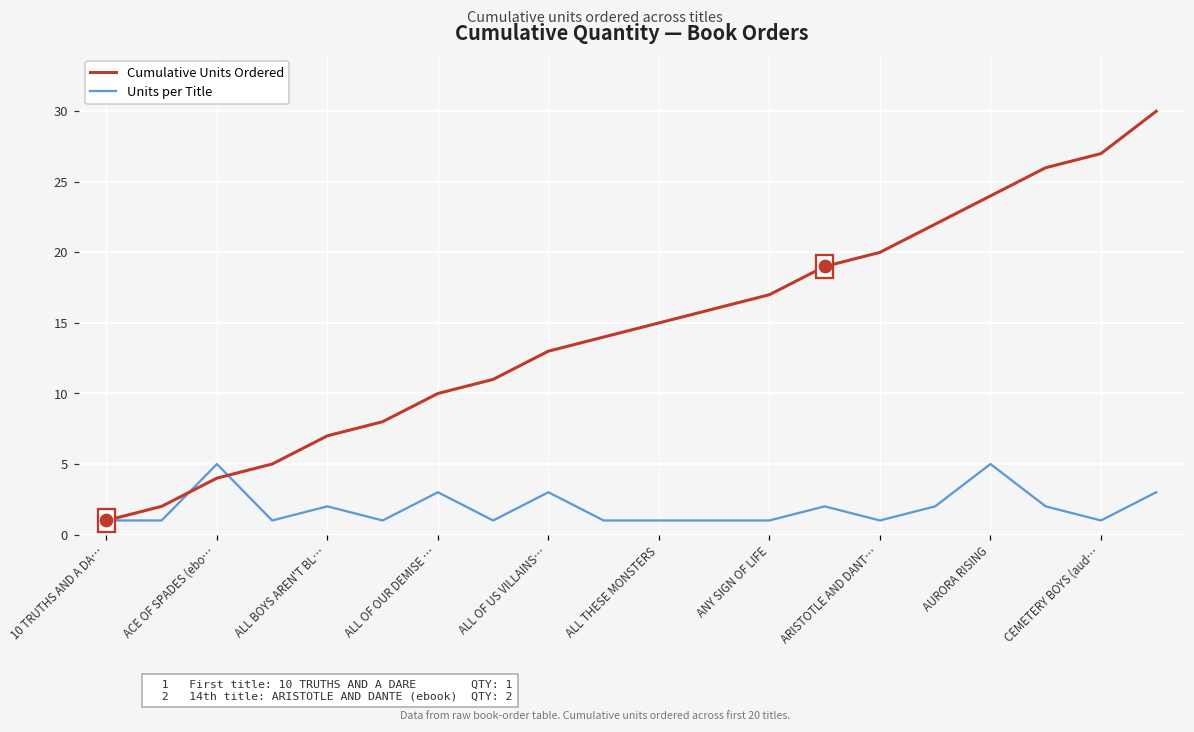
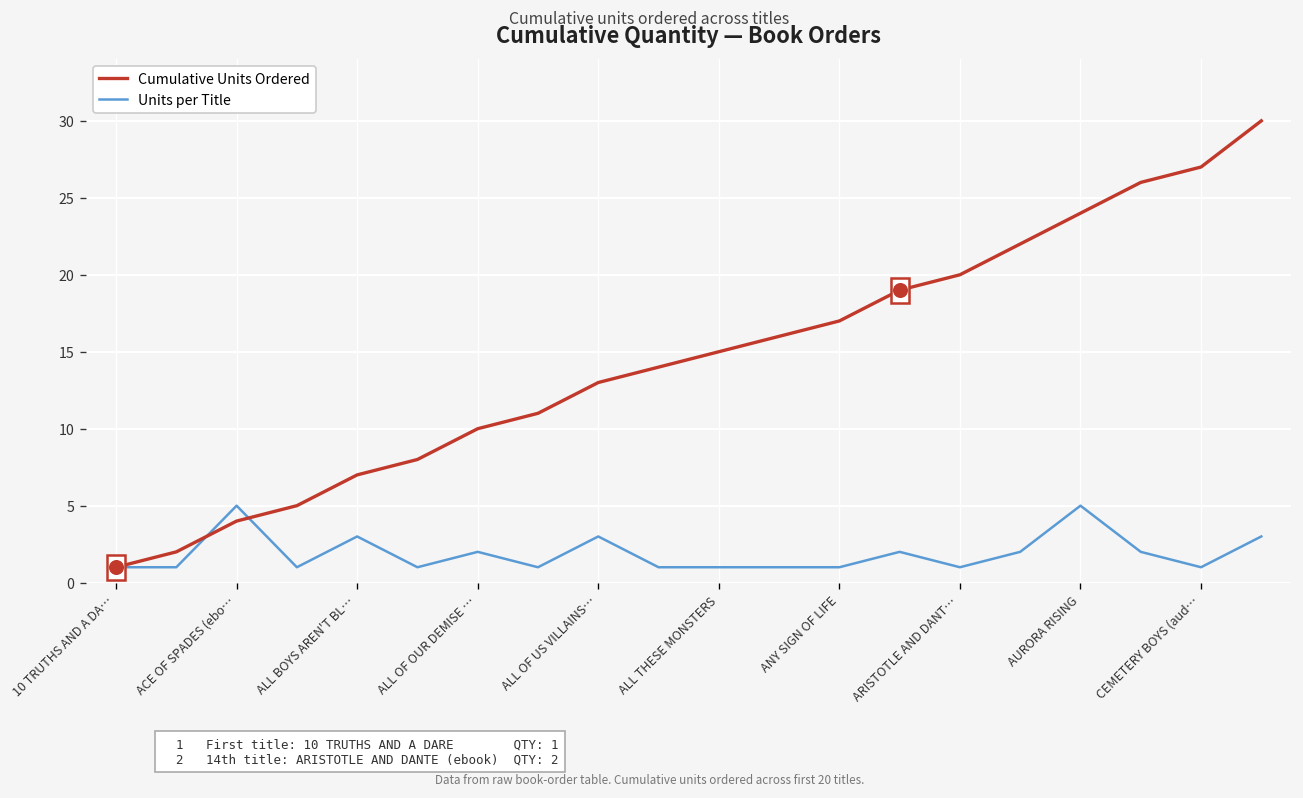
  {
    "Units per Title": {
      "ACE OF SPADES (ebo…": 5,
-     "ALL BOYS AREN'T BL…": 2,
-     "ALL OF OUR DEMISE …": 3,
+     "ALL BOYS AREN'T BL…": 3,
+     "ALL OF OUR DEMISE …": 2,
      "ALL OF US VILLAINS…": 3,
      "ALL THESE MONSTERS": 1,
      "ANY SIGN OF LIFE": 1,
      "ARISTOTLE AND DANT…": 1,
      "AURORA RISING": 5,
      "CEMETERY BOYS (aud…": 1
    }
  }
